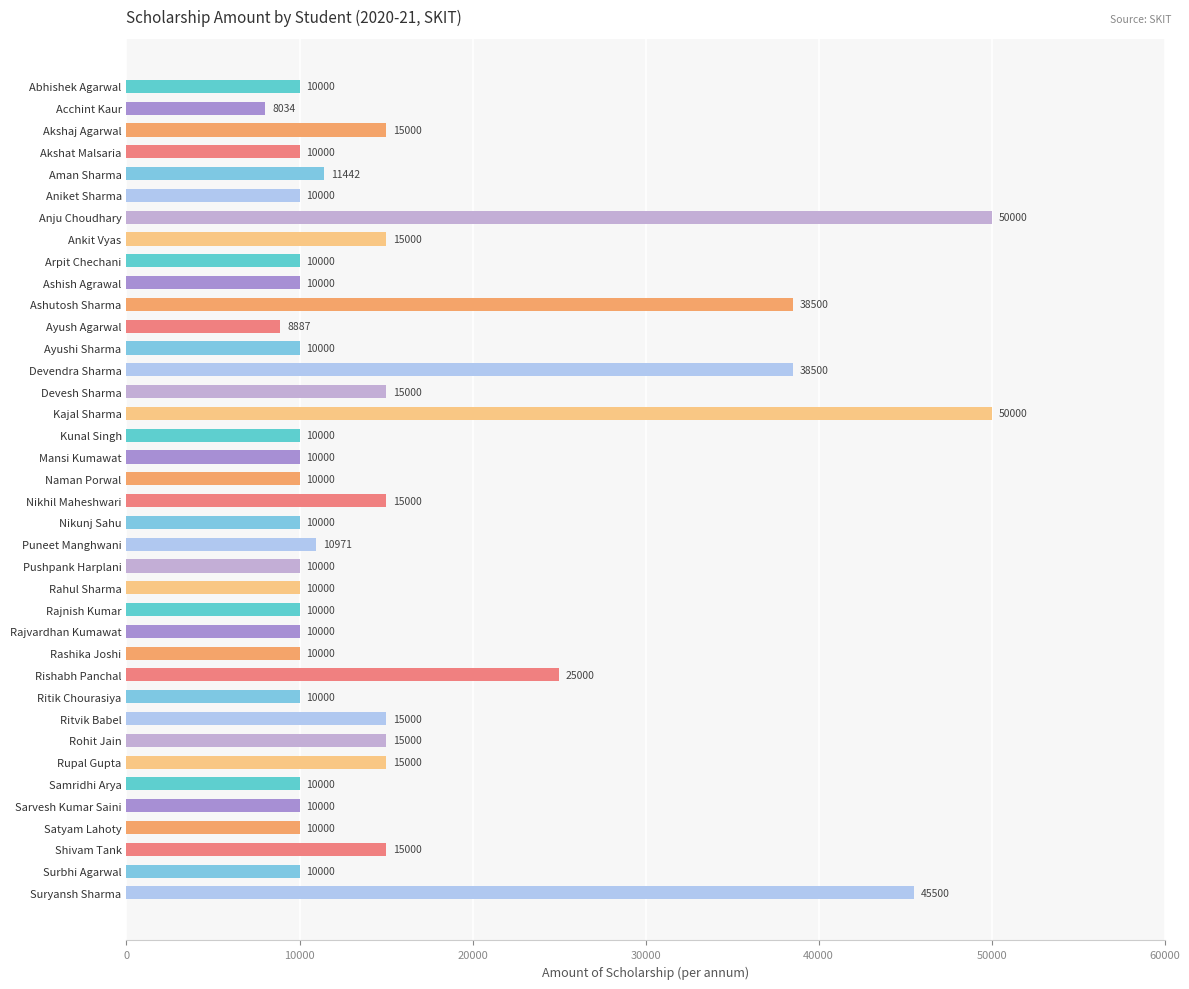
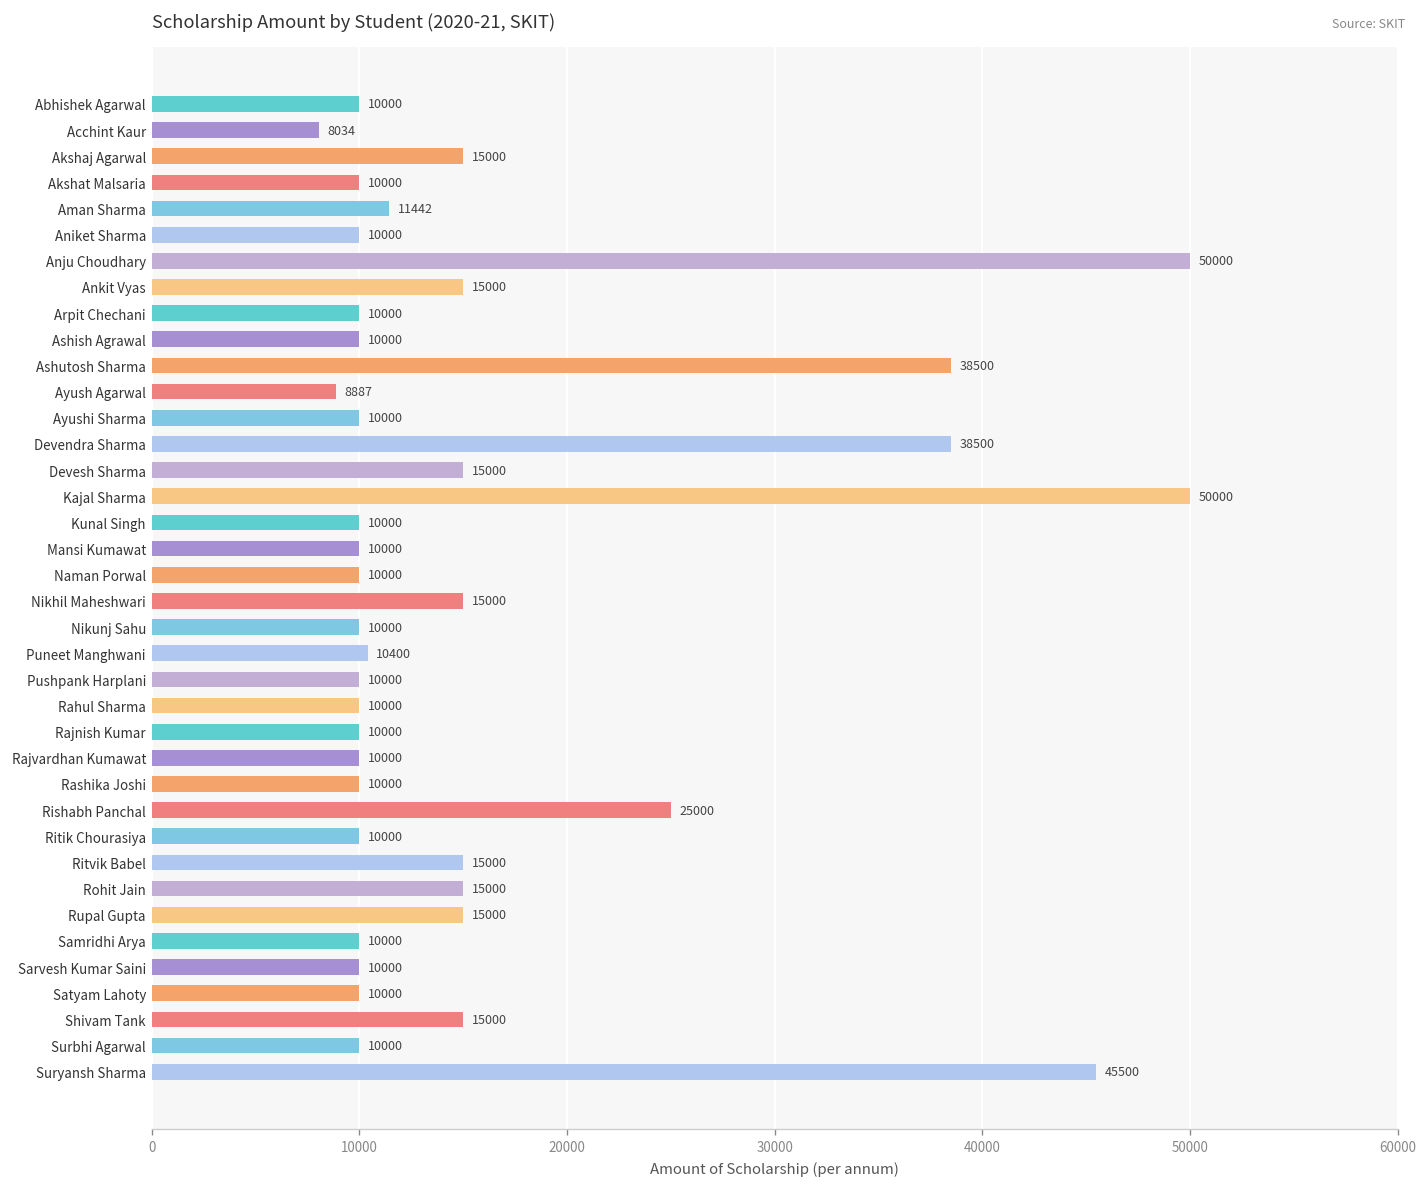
  {
    "Abhishek Agarwal": 10000,
    "Acchint Kaur": 8034,
    "Akshaj Agarwal": 15000,
    "Akshat Malsaria": 10000,
    "Aman Sharma": 11442,
    "Aniket Sharma": 10000,
    "Anju Choudhary": 50000,
    "Ankit Vyas": 15000,
    "Arpit Chechani": 10000,
    "Ashish Agrawal": 10000,
    "Ashutosh Sharma": 38500,
    "Ayush Agarwal": 8887,
    "Ayushi Sharma": 10000,
    "Devendra Sharma": 38500,
    "Devesh Sharma": 15000,
    "Kajal Sharma": 50000,
    "Kunal Singh": 10000,
    "Mansi Kumawat": 10000,
    "Naman Porwal": 10000,
    "Nikhil Maheshwari": 15000,
    "Nikunj Sahu": 10000,
-   "Puneet Manghwani": 10971,
+   "Puneet Manghwani": 10400,
    "Pushpank Harplani": 10000,
    "Rahul Sharma": 10000,
    "Rajnish Kumar": 10000,
    "Rajvardhan Kumawat": 10000,
    "Rashika Joshi": 10000,
    "Rishabh Panchal": 25000,
    "Ritik Chourasiya": 10000,
    "Ritvik Babel": 15000,
    "Rohit Jain": 15000,
    "Rupal Gupta": 15000,
    "Samridhi Arya": 10000,
    "Sarvesh Kumar Saini": 10000,
    "Satyam Lahoty": 10000,
    "Shivam Tank": 15000,
    "Surbhi Agarwal": 10000,
    "Suryansh Sharma": 45500
  }
